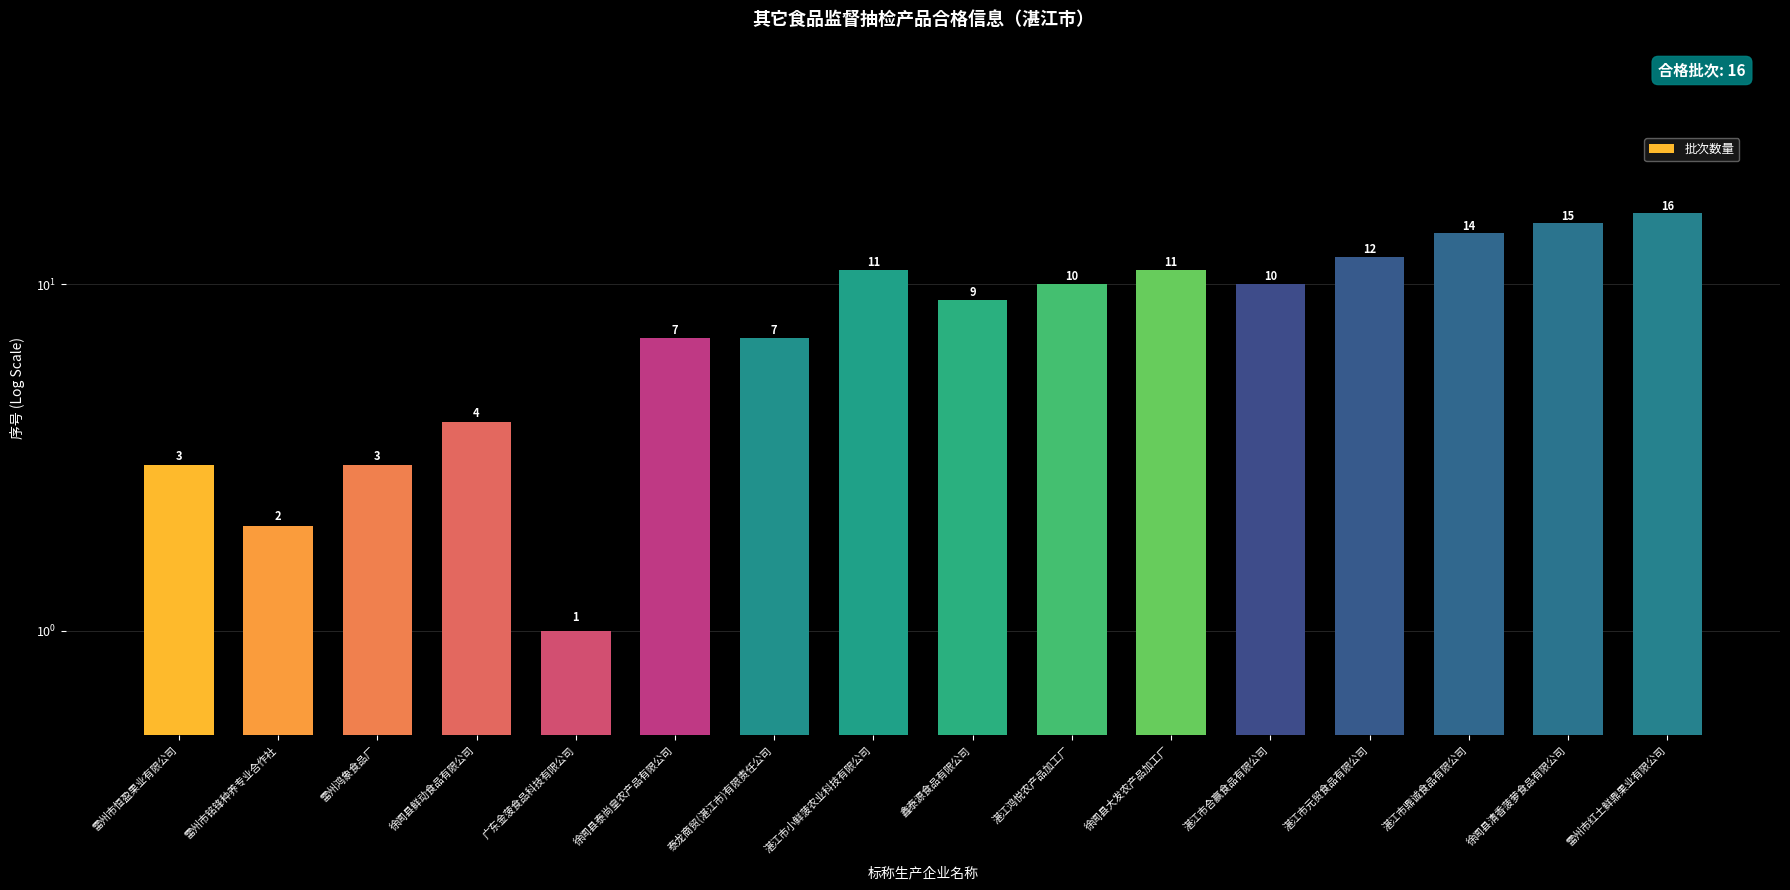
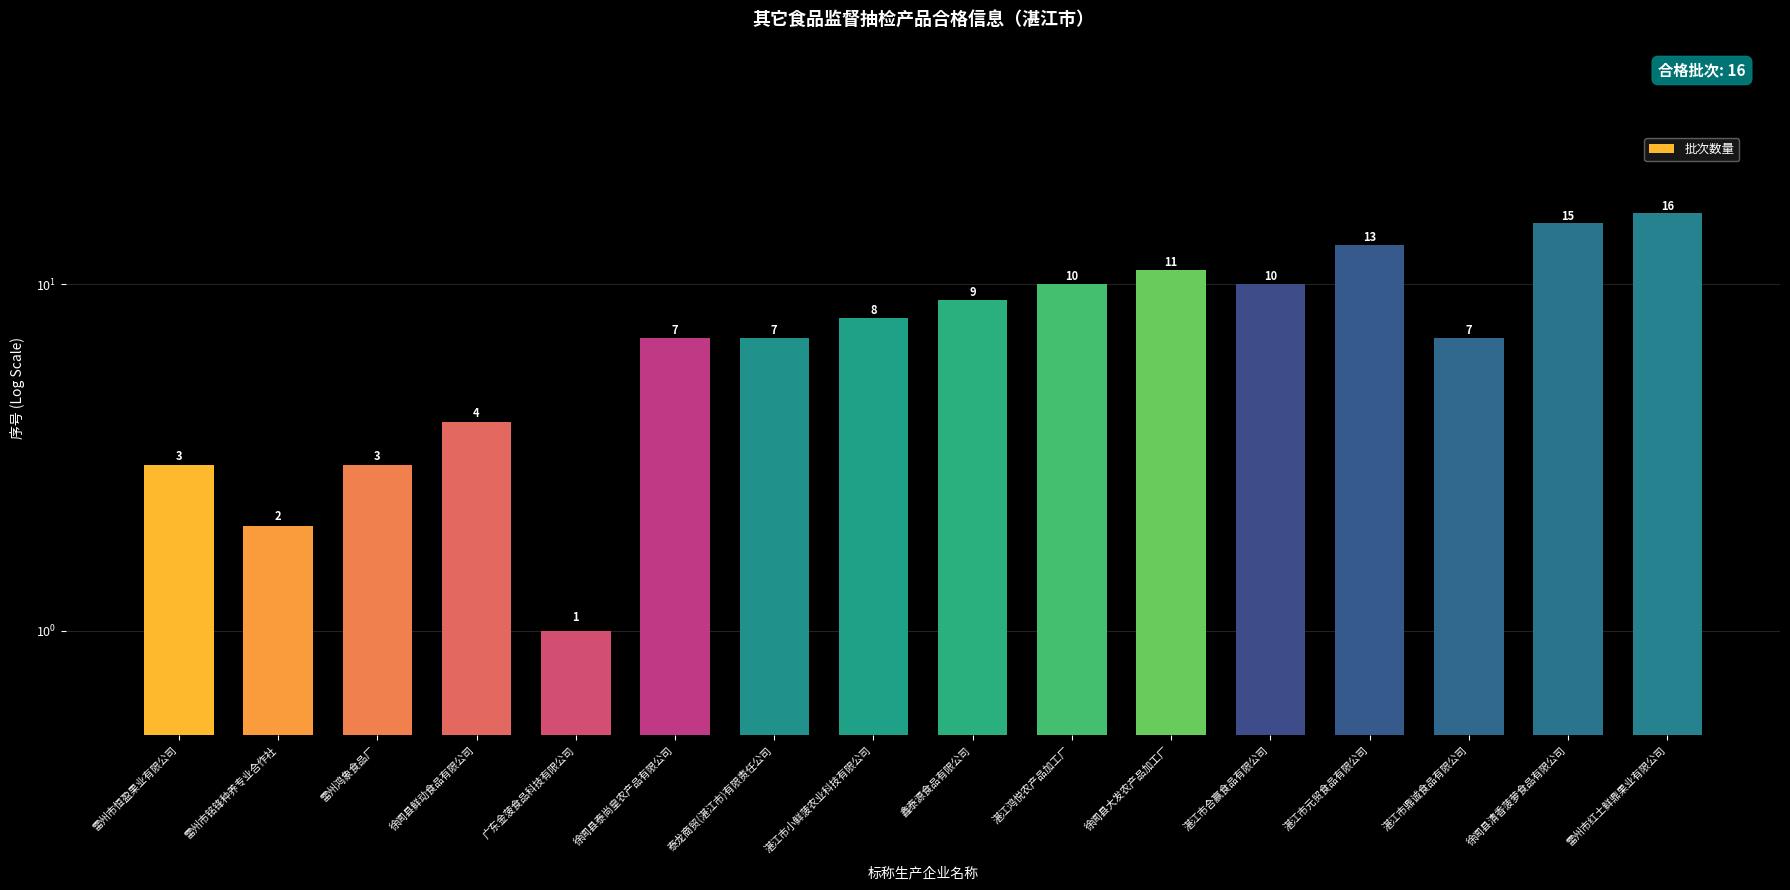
  {
    "雷州市恒盈果业有限公司": 3,
    "雷州市铭锋种养专业合作社": 2,
    "雷州鸿象食品厂": 3,
    "徐闻县鲜动食品有限公司": 4,
    "广东金菠食品科技有限公司": 1,
    "徐闻县泰尚皇农产品有限公司": 7,
    "泰龙商贸(湛江市)有限责任公司": 7,
-   "湛江市小鲜菠农业科技有限公司": 11,
+   "湛江市小鲜菠农业科技有限公司": 8,
    "鑫泰源食品有限公司": 9,
    "湛江鸿悦农产品加工厂": 10,
    "徐闻县大发农产品加工厂": 11,
    "湛江市合赢食品有限公司": 10,
-   "湛江市元贸食品有限公司": 12,
-   "湛江市鼎诚食品有限公司": 14,
+   "湛江市元贸食品有限公司": 13,
+   "湛江市鼎诚食品有限公司": 7,
    "徐闻县清香菠萝食品有限公司": 15,
    "雷州市红土鲜鼎果业有限公司": 16
  }
